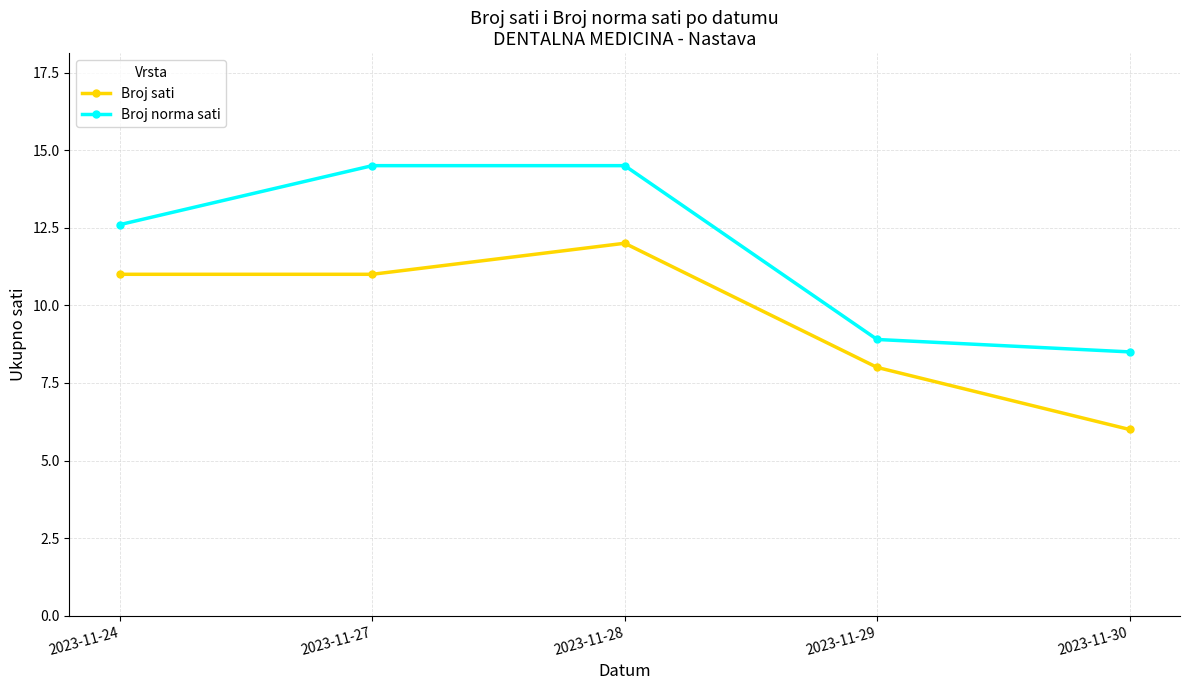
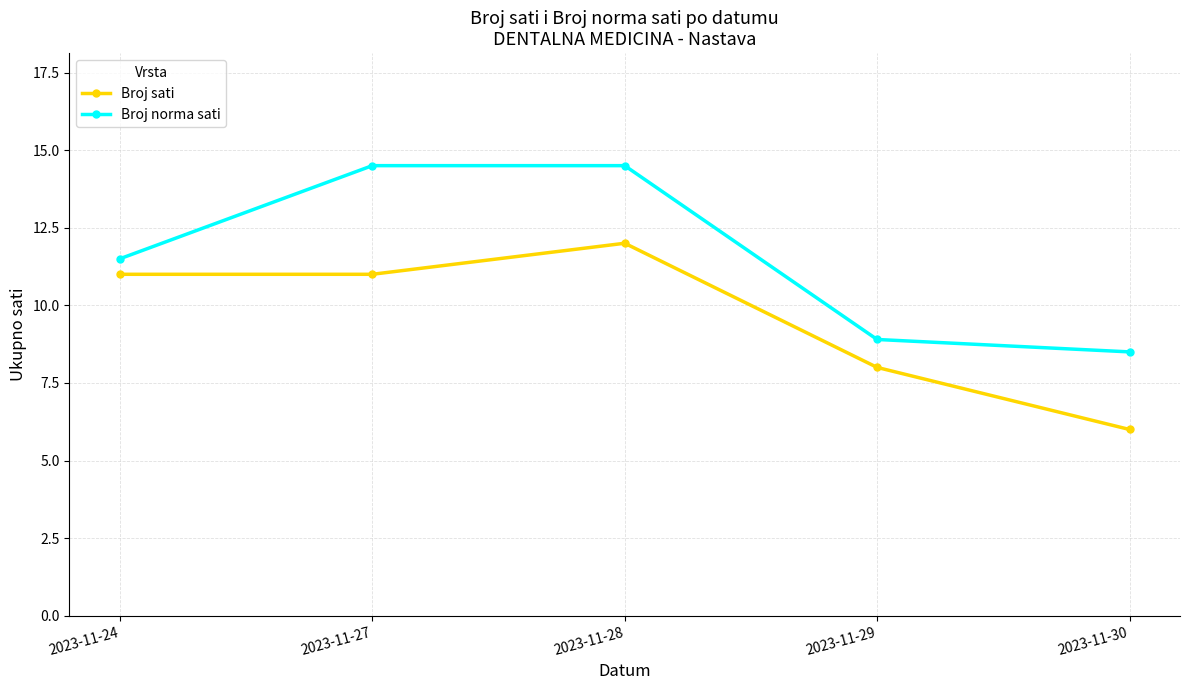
  {
    "Broj sati": {
      "2023-11-24": 11.0,
      "2023-11-27": 11.0,
      "2023-11-28": 12.0,
      "2023-11-29": 8.0,
      "2023-11-30": 6.0
    },
    "Broj norma sati": {
-     "2023-11-24": 12.6,
+     "2023-11-24": 11.5,
      "2023-11-27": 14.5,
      "2023-11-28": 14.5,
      "2023-11-29": 8.9,
      "2023-11-30": 8.5
    }
  }
